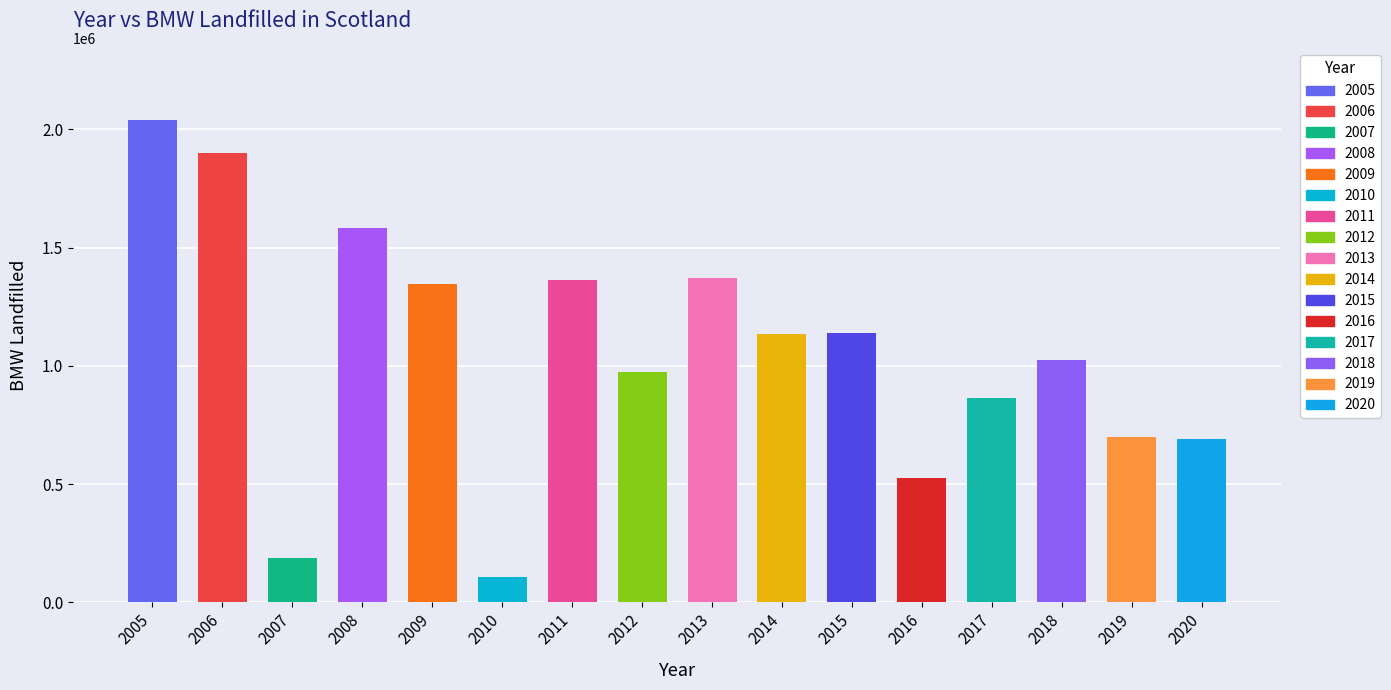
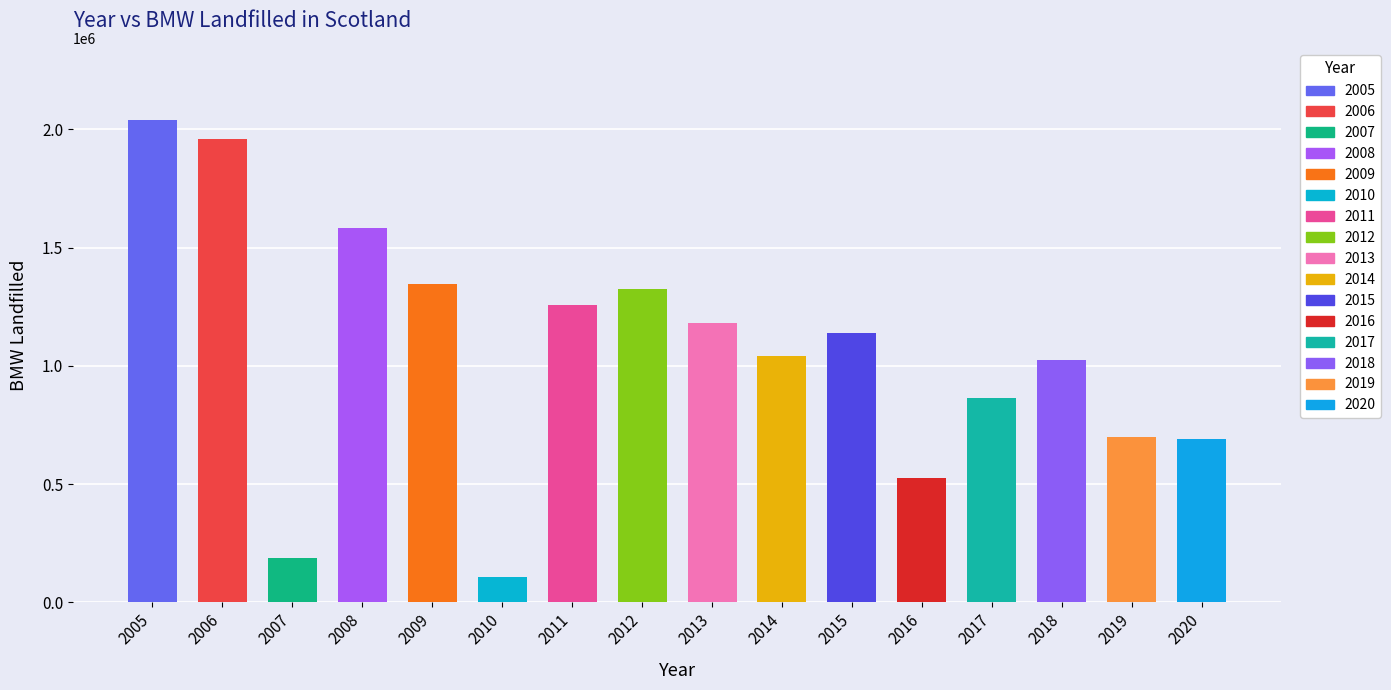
  {
    "2005": 2040000,
-   "2006": 1900000,
+   "2006": 1960000,
    "2007": 190000,
    "2008": 1580000,
    "2009": 1340000,
    "2010": 110000,
-   "2011": 1360000,
-   "2012": 980000,
-   "2013": 1370000,
-   "2014": 1140000,
+   "2011": 1260000,
+   "2012": 1330000,
+   "2013": 1180000,
+   "2014": 1040000,
    "2015": 1140000,
    "2016": 530000,
    "2017": 870000,
    "2018": 1020000,
    "2019": 700000,
    "2020": 690000
  }
